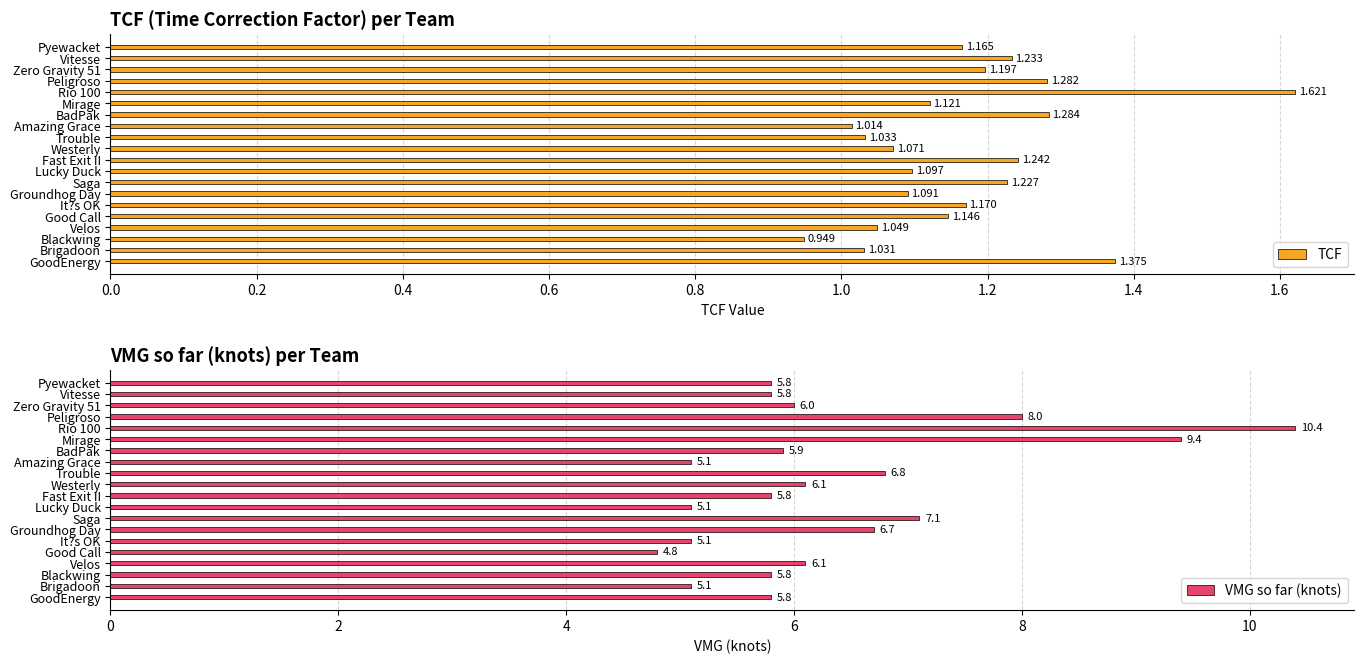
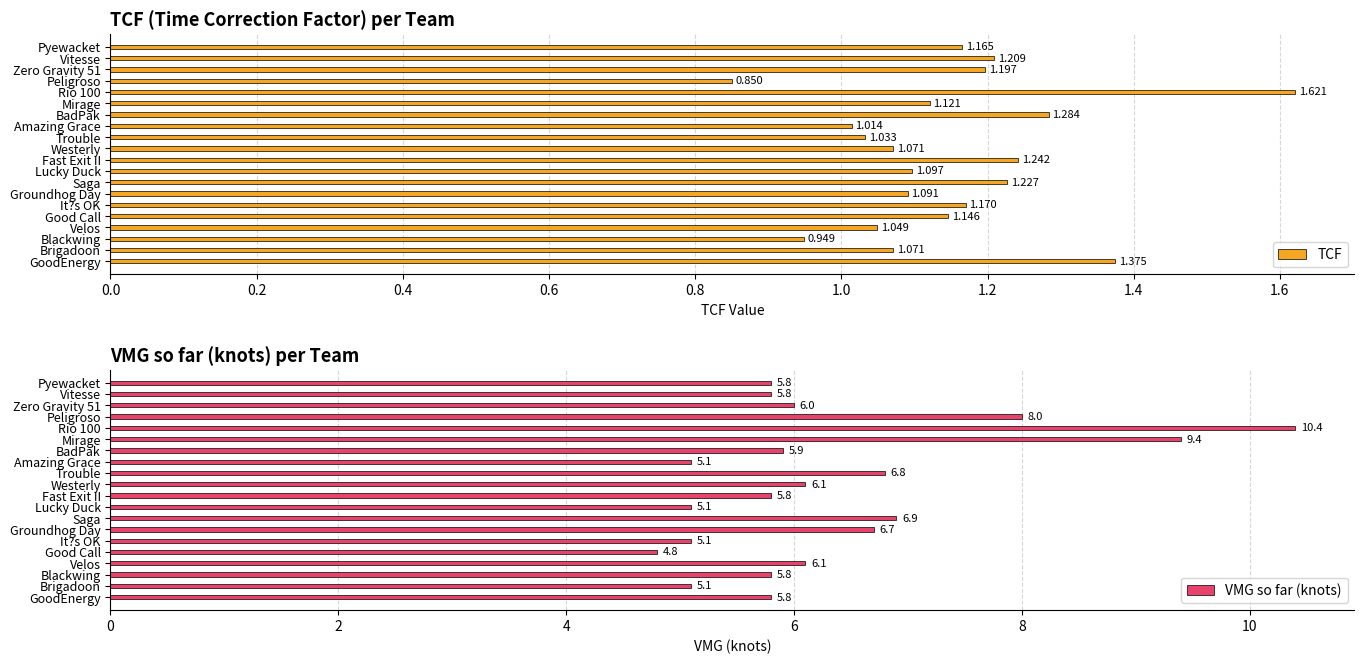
  {
    "TCF (Time Correction Factor) per Team": {
      "Pyewacket": 1.165,
-     "Vitesse": 1.233,
+     "Vitesse": 1.209,
      "Zero Gravity 51": 1.197,
-     "Peligroso": 1.282,
+     "Peligroso": 0.850,
      "Rio 100": 1.621,
      "Mirage": 1.121,
      "BadPak": 1.284,
      "Amazing Grace": 1.014,
      "Trouble": 1.033,
      "Westerly": 1.071,
      "Fast Exit II": 1.242,
      "Lucky Duck": 1.097,
      "Saga": 1.227,
      "Groundhog Day": 1.091,
      "It?s OK": 1.170,
      "Good Call": 1.146,
      "Velos": 1.049,
      "Blackwing": 0.949,
-     "Brigadoon": 1.031,
+     "Brigadoon": 1.071,
      "GoodEnergy": 1.375
    },
    "VMG so far (knots) per Team": {
      "Pyewacket": 5.8,
      "Vitesse": 5.8,
      "Zero Gravity 51": 6.0,
      "Peligroso": 8.0,
      "Rio 100": 10.4,
      "Mirage": 9.4,
      "BadPak": 5.9,
      "Amazing Grace": 5.1,
      "Trouble": 6.8,
      "Westerly": 6.1,
      "Fast Exit II": 5.8,
      "Lucky Duck": 5.1,
-     "Saga": 7.1,
+     "Saga": 6.9,
      "Groundhog Day": 6.7,
      "It?s OK": 5.1,
      "Good Call": 4.8,
      "Velos": 6.1,
      "Blackwing": 5.8,
      "Brigadoon": 5.1,
      "GoodEnergy": 5.8
    }
  }
